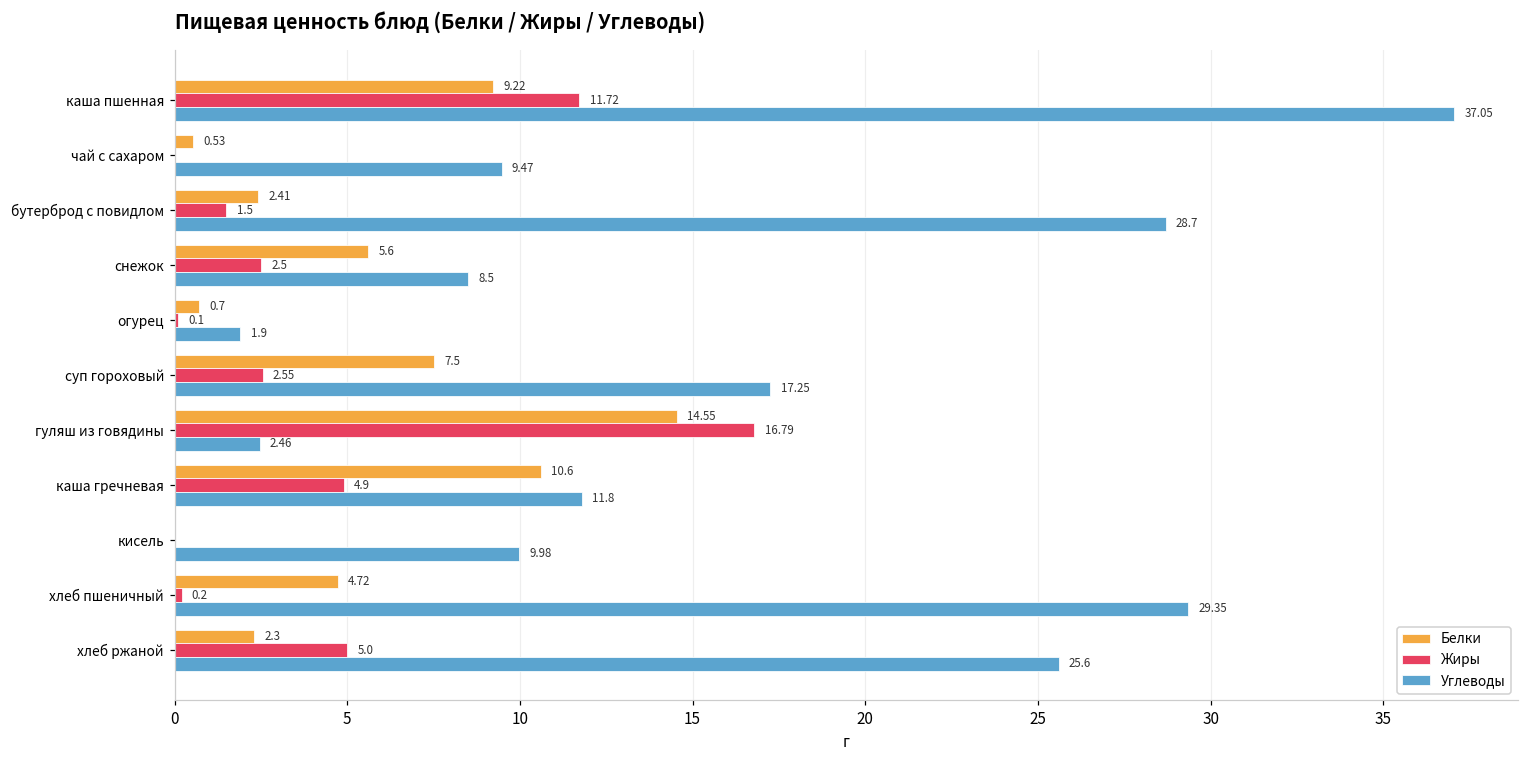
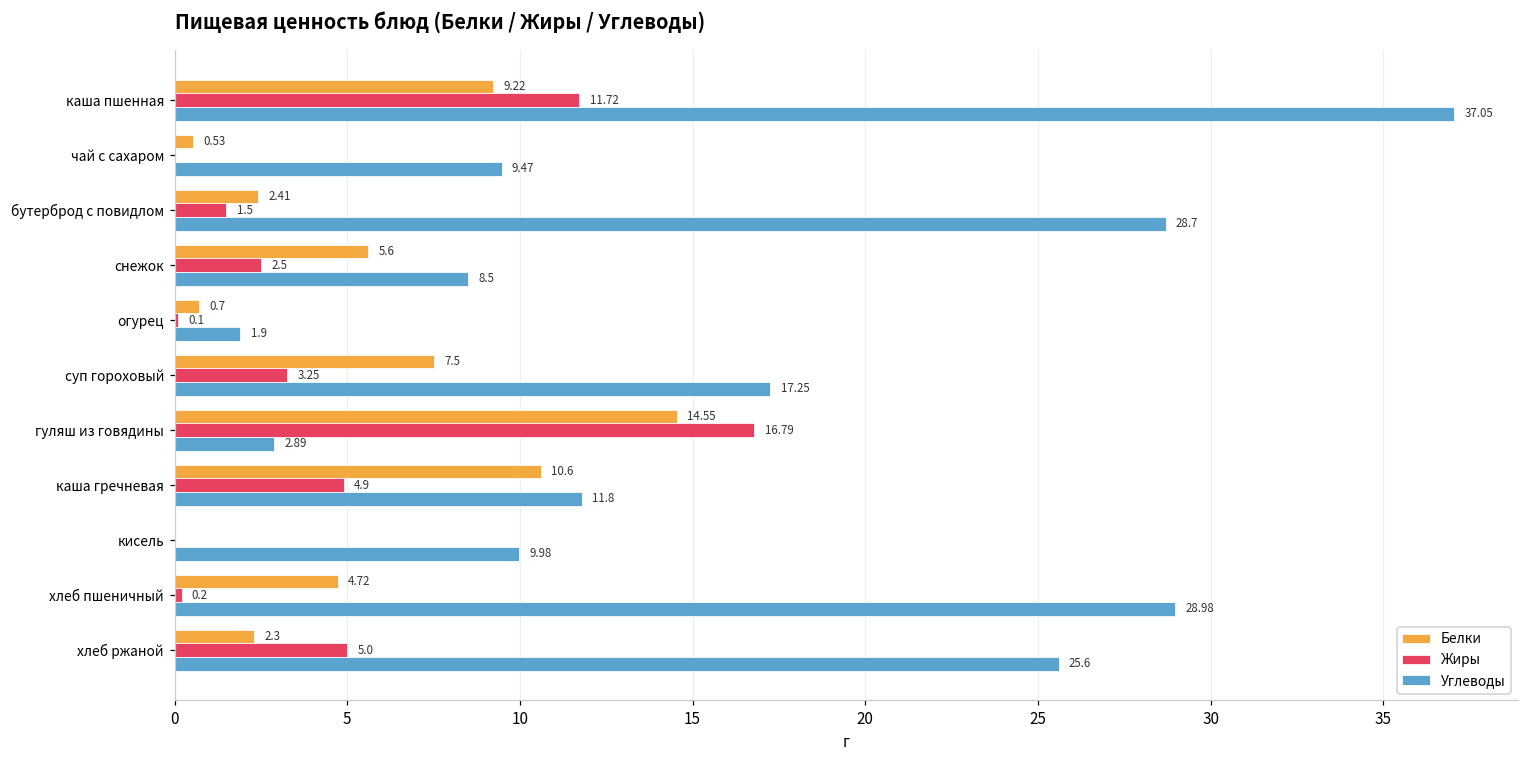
  {
    "Белки": {
      "каша пшенная": 9.22,
      "чай с сахаром": 0.53,
      "бутерброд с повидлом": 2.41,
      "снежок": 5.6,
      "огурец": 0.7,
      "суп гороховый": 7.5,
      "гуляш из говядины": 14.55,
      "каша гречневая": 10.6,
      "хлеб пшеничный": 4.72,
      "хлеб ржаной": 2.3
    },
    "Жиры": {
      "каша пшенная": 11.72,
      "бутерброд с повидлом": 1.5,
      "снежок": 2.5,
      "огурец": 0.1,
-     "суп гороховый": 2.55,
+     "суп гороховый": 3.25,
      "гуляш из говядины": 16.79,
      "каша гречневая": 4.9,
      "хлеб пшеничный": 0.2,
      "хлеб ржаной": 5.0
    },
    "Углеводы": {
      "каша пшенная": 37.05,
      "чай с сахаром": 9.47,
      "бутерброд с повидлом": 28.7,
      "снежок": 8.5,
      "огурец": 1.9,
      "суп гороховый": 17.25,
-     "гуляш из говядины": 2.46,
+     "гуляш из говядины": 2.89,
      "каша гречневая": 11.8,
      "кисель": 9.98,
-     "хлеб пшеничный": 29.35,
+     "хлеб пшеничный": 28.98,
      "хлеб ржаной": 25.6
    }
  }
